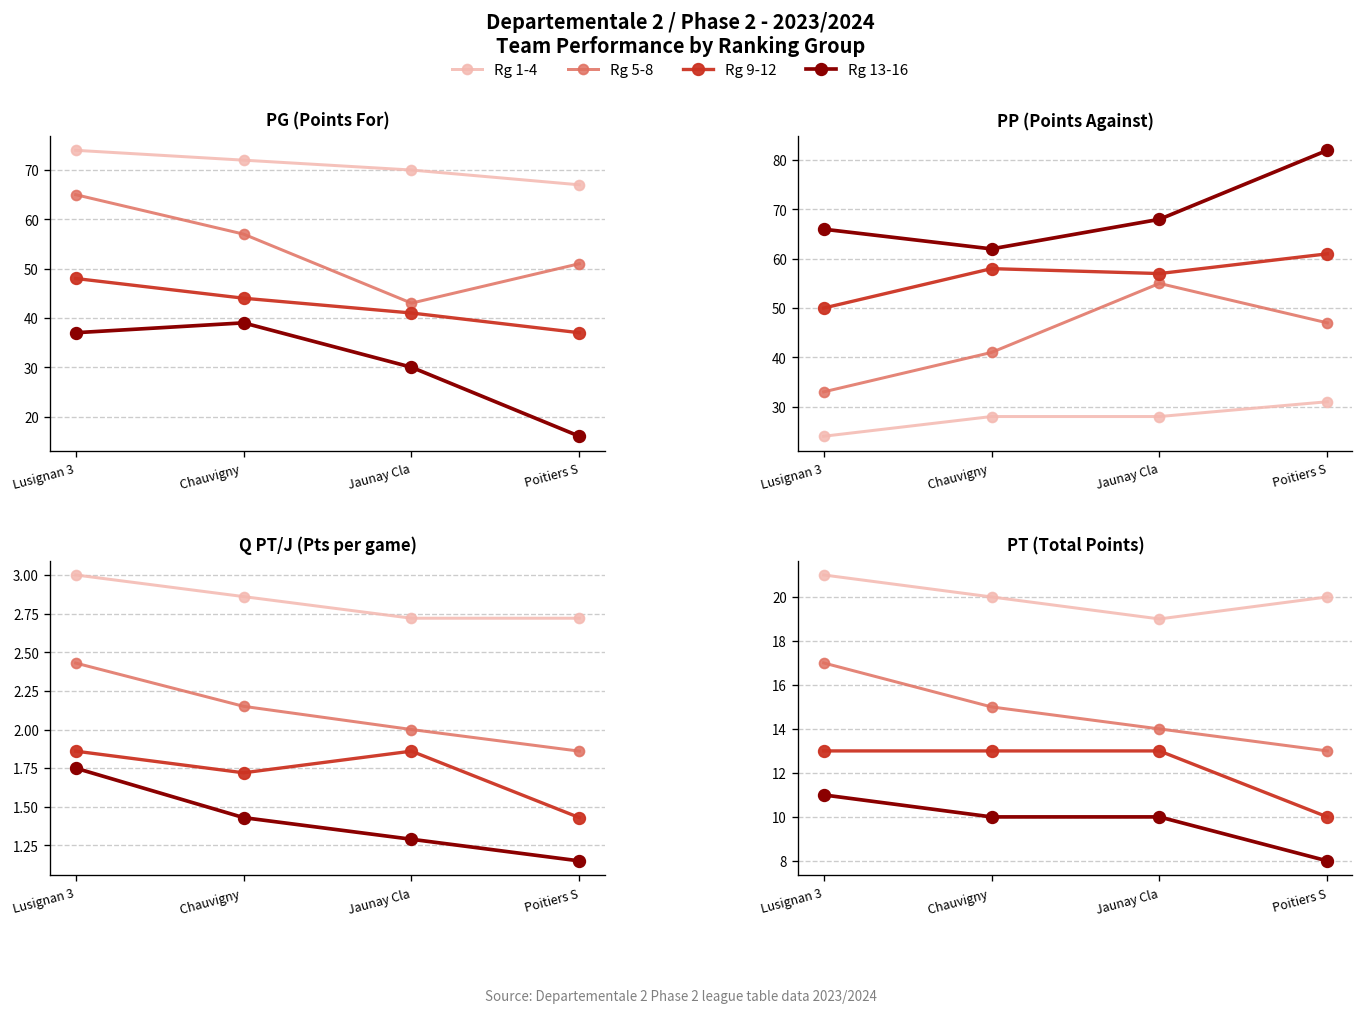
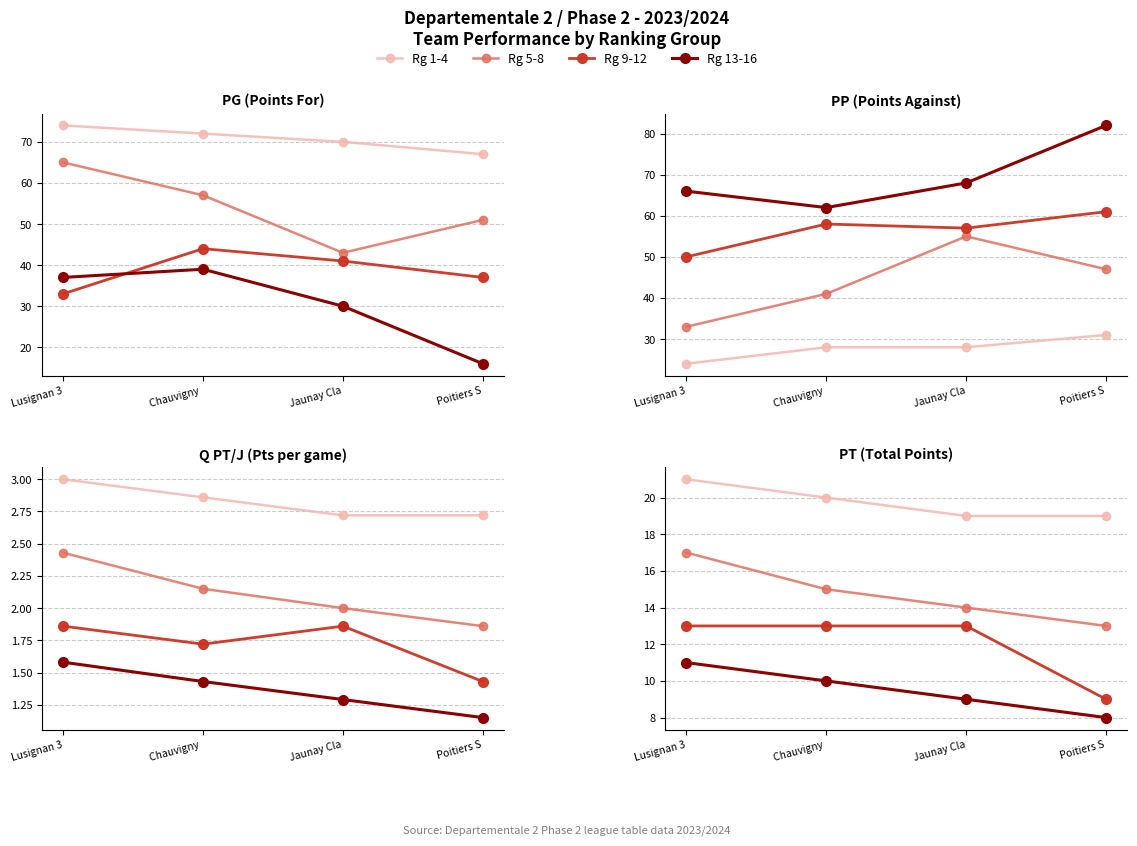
  {
    "PG (Points For)": {
      "Rg 1-4": {
        "Lusignan 3": 74,
        "Chauvigny": 72,
        "Jaunay Cla": 70,
        "Poitiers S": 67
      },
      "Rg 5-8": {
        "Lusignan 3": 65,
        "Chauvigny": 57,
        "Jaunay Cla": 43,
        "Poitiers S": 51
      },
      "Rg 9-12": {
-       "Lusignan 3": 48,
+       "Lusignan 3": 33,
        "Chauvigny": 44,
        "Jaunay Cla": 41,
        "Poitiers S": 37
      },
      "Rg 13-16": {
        "Lusignan 3": 37,
        "Chauvigny": 39,
        "Jaunay Cla": 30,
        "Poitiers S": 16
      }
    },
    "PP (Points Against)": {
      "Rg 1-4": {
        "Lusignan 3": 24,
        "Chauvigny": 28,
        "Jaunay Cla": 28,
        "Poitiers S": 31
      },
      "Rg 5-8": {
        "Lusignan 3": 33,
        "Chauvigny": 41,
        "Jaunay Cla": 55,
        "Poitiers S": 47
      },
      "Rg 9-12": {
        "Lusignan 3": 50,
        "Chauvigny": 58,
        "Jaunay Cla": 57,
        "Poitiers S": 61
      },
      "Rg 13-16": {
        "Lusignan 3": 66,
        "Chauvigny": 62,
        "Jaunay Cla": 68,
        "Poitiers S": 82
      }
    },
    "Q PT/J (Pts per game)": {
      "Rg 1-4": {
        "Lusignan 3": 3.00,
        "Chauvigny": 2.86,
        "Jaunay Cla": 2.72,
        "Poitiers S": 2.72
      },
      "Rg 5-8": {
        "Lusignan 3": 2.43,
        "Chauvigny": 2.15,
        "Jaunay Cla": 2.00,
        "Poitiers S": 1.86
      },
      "Rg 9-12": {
        "Lusignan 3": 1.86,
        "Chauvigny": 1.72,
        "Jaunay Cla": 1.86,
        "Poitiers S": 1.43
      },
      "Rg 13-16": {
-       "Lusignan 3": 1.75,
+       "Lusignan 3": 1.58,
        "Chauvigny": 1.43,
        "Jaunay Cla": 1.29,
        "Poitiers S": 1.15
      }
    },
    "PT (Total Points)": {
      "Rg 1-4": {
        "Lusignan 3": 21,
        "Chauvigny": 20,
        "Jaunay Cla": 19,
-       "Poitiers S": 20
+       "Poitiers S": 19
      },
      "Rg 5-8": {
        "Lusignan 3": 17,
        "Chauvigny": 15,
        "Jaunay Cla": 14,
        "Poitiers S": 13
      },
      "Rg 9-12": {
        "Lusignan 3": 13,
        "Chauvigny": 13,
        "Jaunay Cla": 13,
-       "Poitiers S": 10
+       "Poitiers S": 9
      },
      "Rg 13-16": {
        "Lusignan 3": 11,
        "Chauvigny": 10,
-       "Jaunay Cla": 10,
+       "Jaunay Cla": 9,
        "Poitiers S": 8
      }
    }
  }
